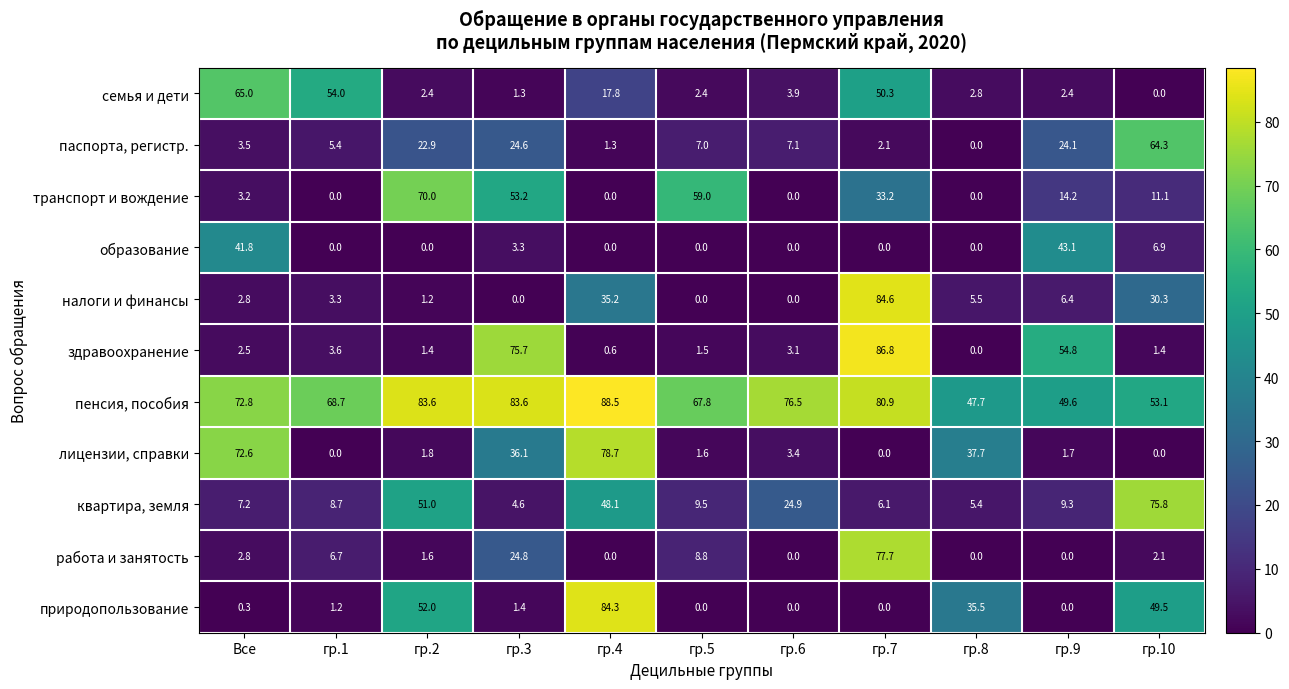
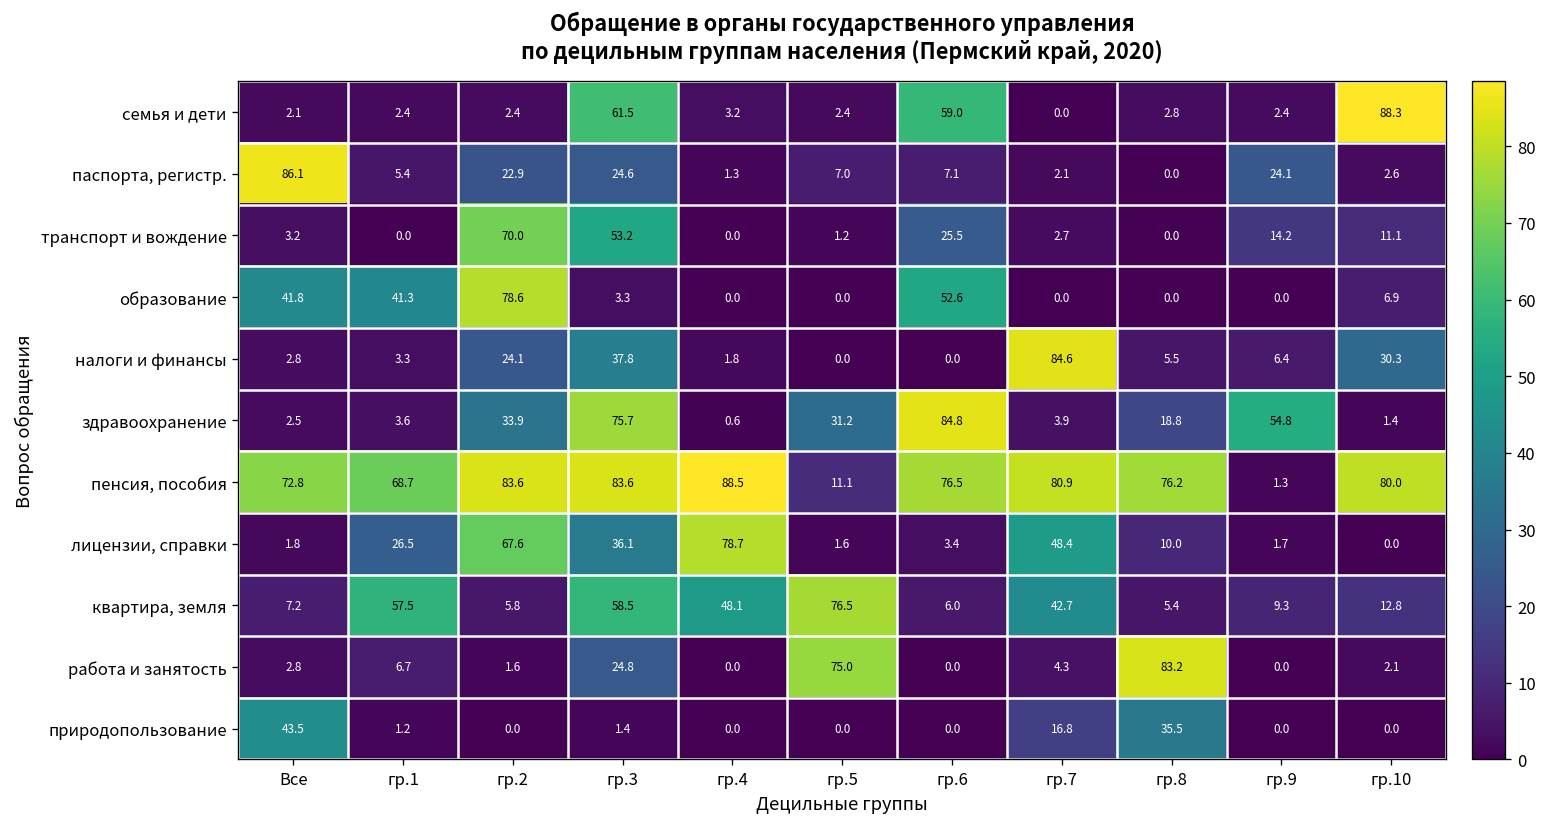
  {
    "семья и дети": {
-     "Все": 65.0,
-     "гр.1": 54.0,
+     "Все": 2.1,
+     "гр.1": 2.4,
      "гр.2": 2.4,
-     "гр.3": 1.3,
-     "гр.4": 17.8,
+     "гр.3": 61.5,
+     "гр.4": 3.2,
      "гр.5": 2.4,
-     "гр.6": 3.9,
-     "гр.7": 50.3,
+     "гр.6": 59.0,
+     "гр.7": 0.0,
      "гр.8": 2.8,
      "гр.9": 2.4,
-     "гр.10": 0.0
+     "гр.10": 88.3
    },
    "паспорта, регистр.": {
-     "Все": 3.5,
+     "Все": 86.1,
      "гр.1": 5.4,
      "гр.2": 22.9,
      "гр.3": 24.6,
      "гр.4": 1.3,
      "гр.5": 7.0,
      "гр.6": 7.1,
      "гр.7": 2.1,
      "гр.8": 0.0,
      "гр.9": 24.1,
-     "гр.10": 64.3
+     "гр.10": 2.6
    },
    "транспорт и вождение": {
      "Все": 3.2,
      "гр.1": 0.0,
      "гр.2": 70.0,
      "гр.3": 53.2,
      "гр.4": 0.0,
-     "гр.5": 59.0,
-     "гр.6": 0.0,
-     "гр.7": 33.2,
+     "гр.5": 1.2,
+     "гр.6": 25.5,
+     "гр.7": 2.7,
      "гр.8": 0.0,
      "гр.9": 14.2,
      "гр.10": 11.1
    },
    "образование": {
      "Все": 41.8,
-     "гр.1": 0.0,
-     "гр.2": 0.0,
+     "гр.1": 41.3,
+     "гр.2": 78.6,
      "гр.3": 3.3,
      "гр.4": 0.0,
      "гр.5": 0.0,
-     "гр.6": 0.0,
+     "гр.6": 52.6,
      "гр.7": 0.0,
      "гр.8": 0.0,
-     "гр.9": 43.1,
+     "гр.9": 0.0,
      "гр.10": 6.9
    },
    "налоги и финансы": {
      "Все": 2.8,
      "гр.1": 3.3,
-     "гр.2": 1.2,
-     "гр.3": 0.0,
-     "гр.4": 35.2,
+     "гр.2": 24.1,
+     "гр.3": 37.8,
+     "гр.4": 1.8,
      "гр.5": 0.0,
      "гр.6": 0.0,
      "гр.7": 84.6,
      "гр.8": 5.5,
      "гр.9": 6.4,
      "гр.10": 30.3
    },
    "здравоохранение": {
      "Все": 2.5,
      "гр.1": 3.6,
-     "гр.2": 1.4,
+     "гр.2": 33.9,
      "гр.3": 75.7,
      "гр.4": 0.6,
-     "гр.5": 1.5,
-     "гр.6": 3.1,
-     "гр.7": 86.8,
-     "гр.8": 0.0,
+     "гр.5": 31.2,
+     "гр.6": 84.8,
+     "гр.7": 3.9,
+     "гр.8": 18.8,
      "гр.9": 54.8,
      "гр.10": 1.4
    },
    "пенсия, пособия": {
      "Все": 72.8,
      "гр.1": 68.7,
      "гр.2": 83.6,
      "гр.3": 83.6,
      "гр.4": 88.5,
-     "гр.5": 67.8,
+     "гр.5": 11.1,
      "гр.6": 76.5,
      "гр.7": 80.9,
-     "гр.8": 47.7,
-     "гр.9": 49.6,
-     "гр.10": 53.1
+     "гр.8": 76.2,
+     "гр.9": 1.3,
+     "гр.10": 80.0
    },
    "лицензии, справки": {
-     "Все": 72.6,
-     "гр.1": 0.0,
-     "гр.2": 1.8,
+     "Все": 1.8,
+     "гр.1": 26.5,
+     "гр.2": 67.6,
      "гр.3": 36.1,
      "гр.4": 78.7,
      "гр.5": 1.6,
      "гр.6": 3.4,
-     "гр.7": 0.0,
-     "гр.8": 37.7,
+     "гр.7": 48.4,
+     "гр.8": 10.0,
      "гр.9": 1.7,
      "гр.10": 0.0
    },
    "квартира, земля": {
      "Все": 7.2,
-     "гр.1": 8.7,
-     "гр.2": 51.0,
-     "гр.3": 4.6,
+     "гр.1": 57.5,
+     "гр.2": 5.8,
+     "гр.3": 58.5,
      "гр.4": 48.1,
-     "гр.5": 9.5,
-     "гр.6": 24.9,
-     "гр.7": 6.1,
+     "гр.5": 76.5,
+     "гр.6": 6.0,
+     "гр.7": 42.7,
      "гр.8": 5.4,
      "гр.9": 9.3,
-     "гр.10": 75.8
+     "гр.10": 12.8
    },
    "работа и занятость": {
      "Все": 2.8,
      "гр.1": 6.7,
      "гр.2": 1.6,
      "гр.3": 24.8,
      "гр.4": 0.0,
-     "гр.5": 8.8,
+     "гр.5": 75.0,
      "гр.6": 0.0,
-     "гр.7": 77.7,
-     "гр.8": 0.0,
+     "гр.7": 4.3,
+     "гр.8": 83.2,
      "гр.9": 0.0,
      "гр.10": 2.1
    },
    "природопользование": {
-     "Все": 0.3,
+     "Все": 43.5,
      "гр.1": 1.2,
-     "гр.2": 52.0,
+     "гр.2": 0.0,
      "гр.3": 1.4,
-     "гр.4": 84.3,
+     "гр.4": 0.0,
      "гр.5": 0.0,
      "гр.6": 0.0,
-     "гр.7": 0.0,
+     "гр.7": 16.8,
      "гр.8": 35.5,
      "гр.9": 0.0,
-     "гр.10": 49.5
+     "гр.10": 0.0
    }
  }
